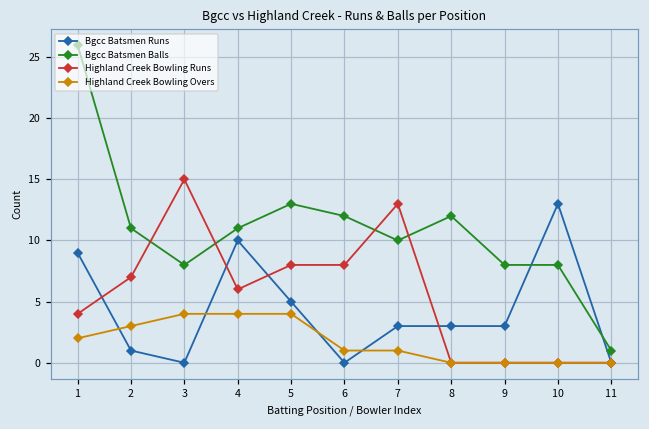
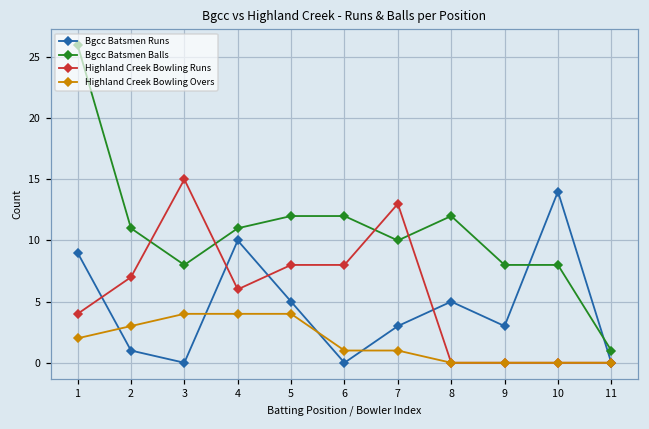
  {
    "Bgcc Batsmen Runs": {
      "1": 9,
      "2": 1,
      "3": 0,
      "4": 10,
      "5": 5,
      "6": 0,
      "7": 3,
-     "8": 3,
+     "8": 5,
      "9": 3,
-     "10": 13
+     "10": 14
    },
    "Bgcc Batsmen Balls": {
      "2": 11,
      "3": 8,
      "4": 11,
-     "5": 13,
+     "5": 12,
      "6": 12,
      "7": 10,
      "8": 12,
      "9": 8,
      "10": 8,
      "11": 1
    },
    "Highland Creek Bowling Runs": {
      "1": 4,
      "2": 7,
      "3": 15,
      "4": 6,
      "5": 8,
      "6": 8,
      "7": 13
    },
    "Highland Creek Bowling Overs": {
      "1": 2,
      "2": 3,
      "3": 4,
      "4": 4,
      "5": 4,
      "6": 1,
      "7": 1
    }
  }
